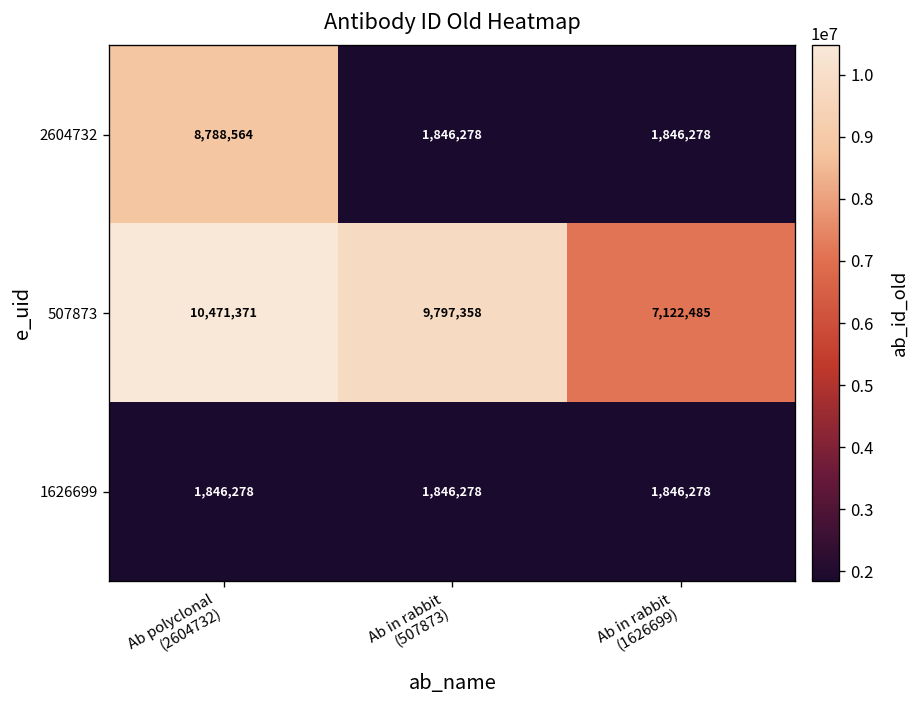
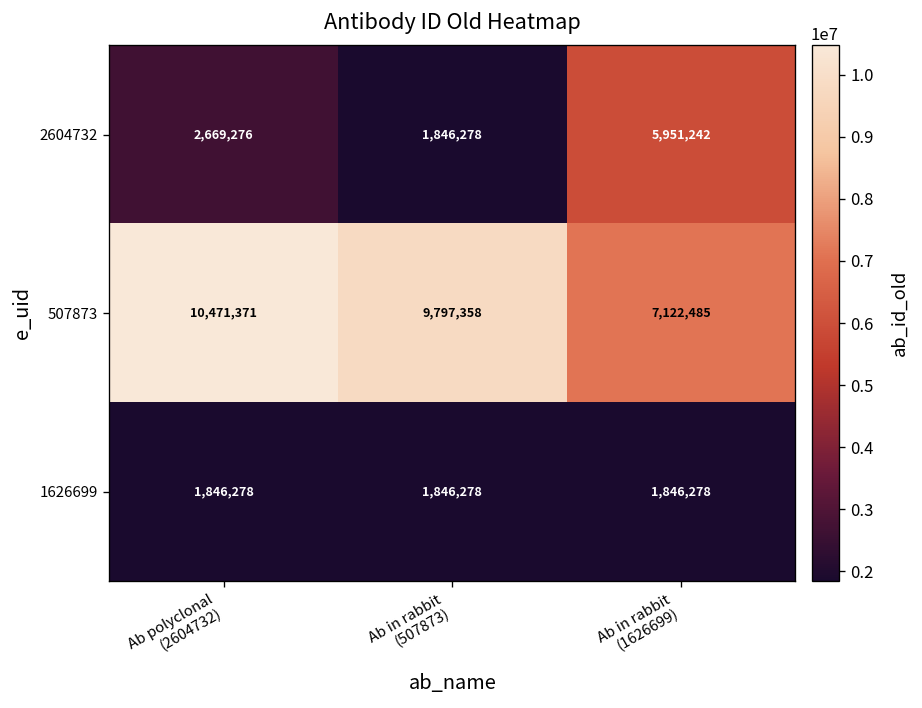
  {
    "2604732": {
-     "Ab polyclonal (2604732)": "8,788,564",
+     "Ab polyclonal (2604732)": "2,669,276",
      "Ab in rabbit (507873)": "1,846,278",
-     "Ab in rabbit (1626699)": "1,846,278"
+     "Ab in rabbit (1626699)": "5,951,242"
    },
    "507873": {
      "Ab polyclonal (2604732)": "10,471,371",
      "Ab in rabbit (507873)": "9,797,358",
      "Ab in rabbit (1626699)": "7,122,485"
    },
    "1626699": {
      "Ab polyclonal (2604732)": "1,846,278",
      "Ab in rabbit (507873)": "1,846,278",
      "Ab in rabbit (1626699)": "1,846,278"
    }
  }
